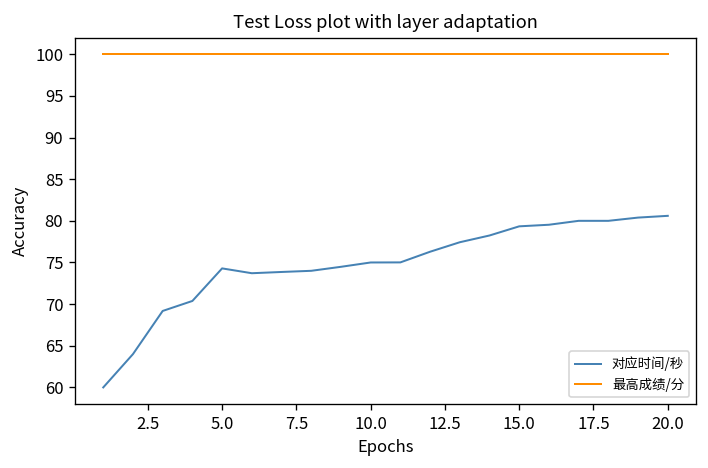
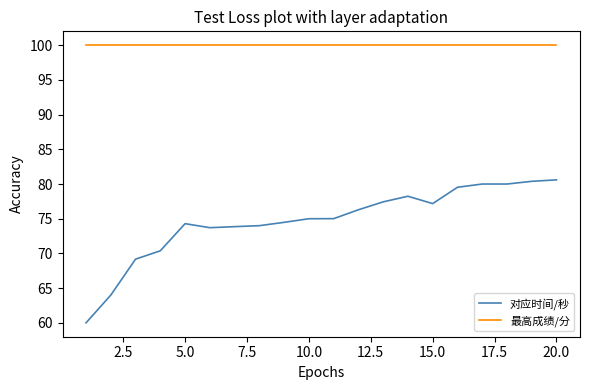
  {
    "对应时间/秒": {
      "5.0": 74,
      "10.0": 75,
-     "15.0": 79,
+     "15.0": 77,
      "20.0": 81
    },
    "最高成绩/分": {
      "5.0": 100,
      "10.0": 100,
      "15.0": 100,
      "20.0": 100
    }
  }
